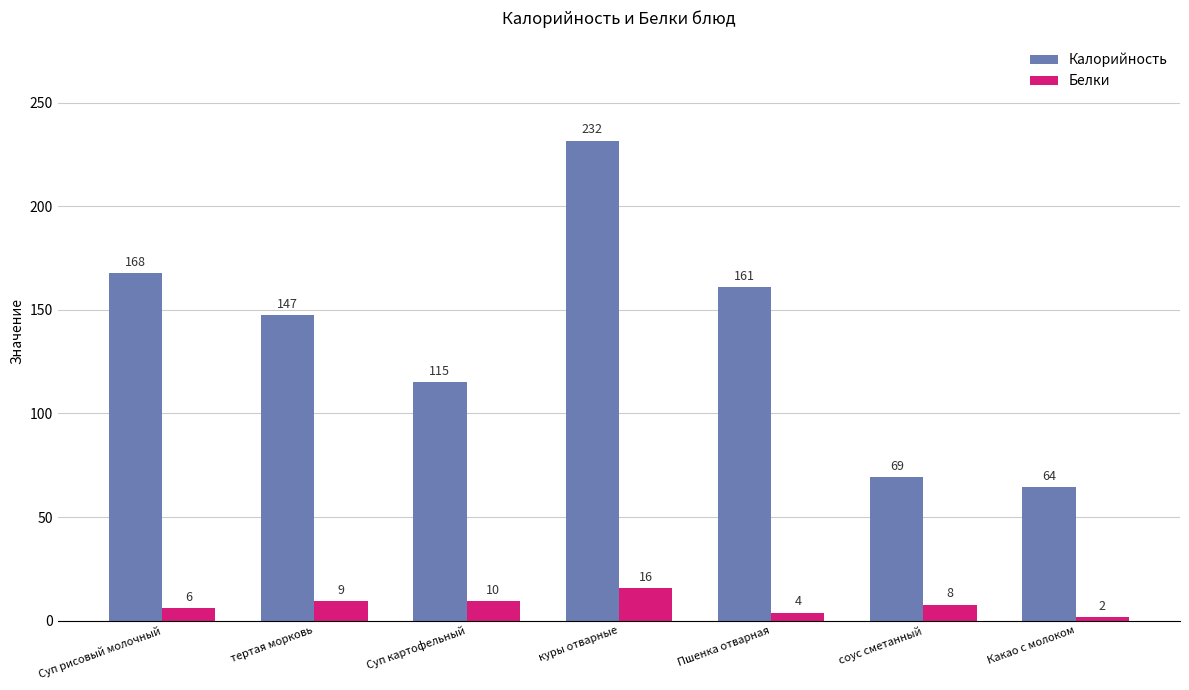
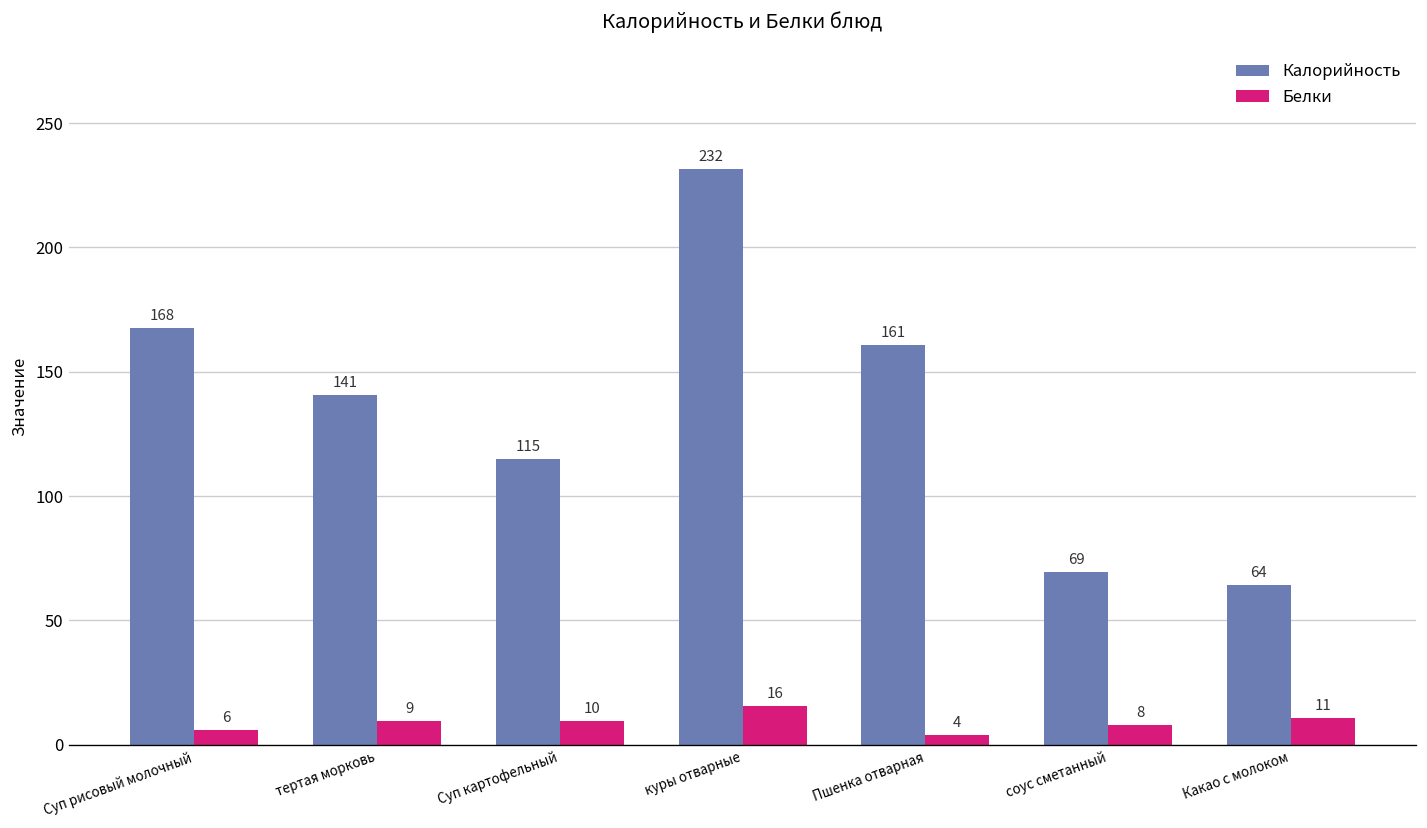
  {
    "Калорийность": {
      "Суп рисовый молочный": 168,
-     "тертая морковь": 147,
+     "тертая морковь": 141,
      "Суп картофельный": 115,
      "куры отварные": 232,
      "Пшенка отварная": 161,
      "соус сметанный": 69,
      "Какао с молоком": 64
    },
    "Белки": {
      "Суп рисовый молочный": 6,
      "тертая морковь": 9,
      "Суп картофельный": 10,
      "куры отварные": 16,
      "Пшенка отварная": 4,
      "соус сметанный": 8,
-     "Какао с молоком": 2
+     "Какао с молоком": 11
    }
  }
